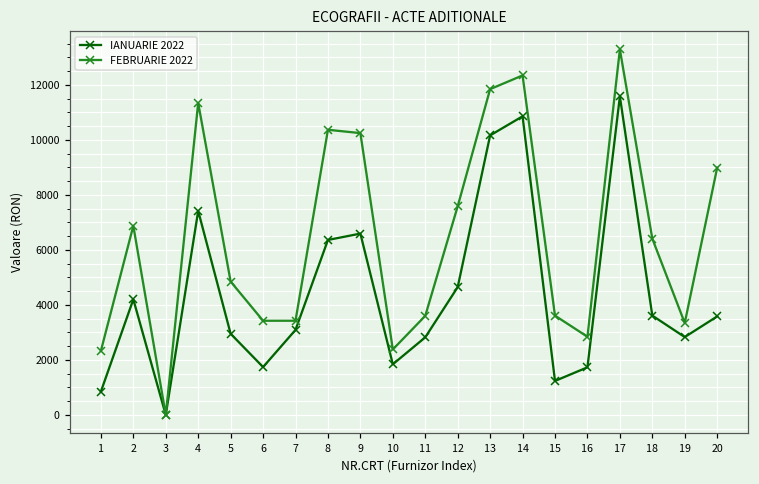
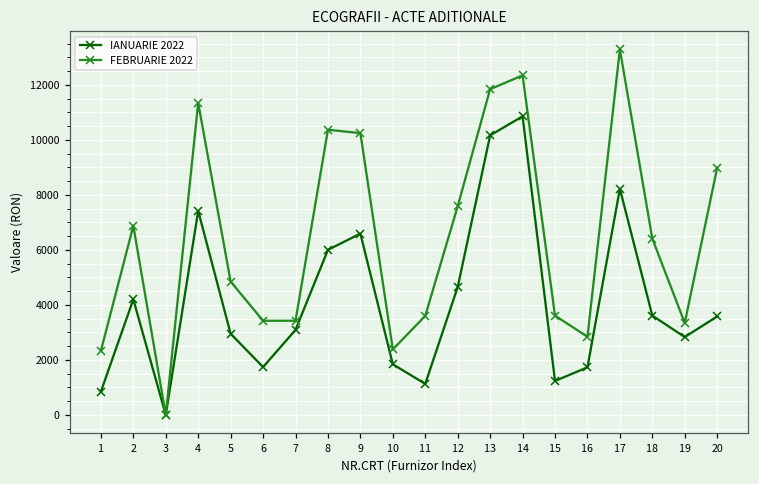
  {
    "IANUARIE 2022": {
      "1": 800,
      "2": 4200,
      "4": 7400,
      "5": 3000,
      "6": 1700,
      "7": 3100,
-     "8": 6400,
+     "8": 6000,
      "9": 6600,
      "10": 1800,
-     "11": 2800,
+     "11": 1100,
      "12": 4600,
      "13": 10200,
      "14": 10900,
      "15": 1200,
      "16": 1700,
-     "17": 11600,
+     "17": 8200,
      "18": 3600,
      "19": 2800,
      "20": 3600
    },
    "FEBRUARIE 2022": {
      "1": 2300,
      "2": 6900,
      "4": 11300,
      "5": 4800,
      "6": 3400,
      "7": 3400,
      "8": 10400,
      "9": 10200,
      "10": 2400,
      "11": 3600,
      "12": 7600,
      "13": 11800,
      "14": 12300,
      "15": 3600,
      "16": 2800,
      "17": 13300,
      "18": 6400,
      "19": 3300,
      "20": 9000
    }
  }
